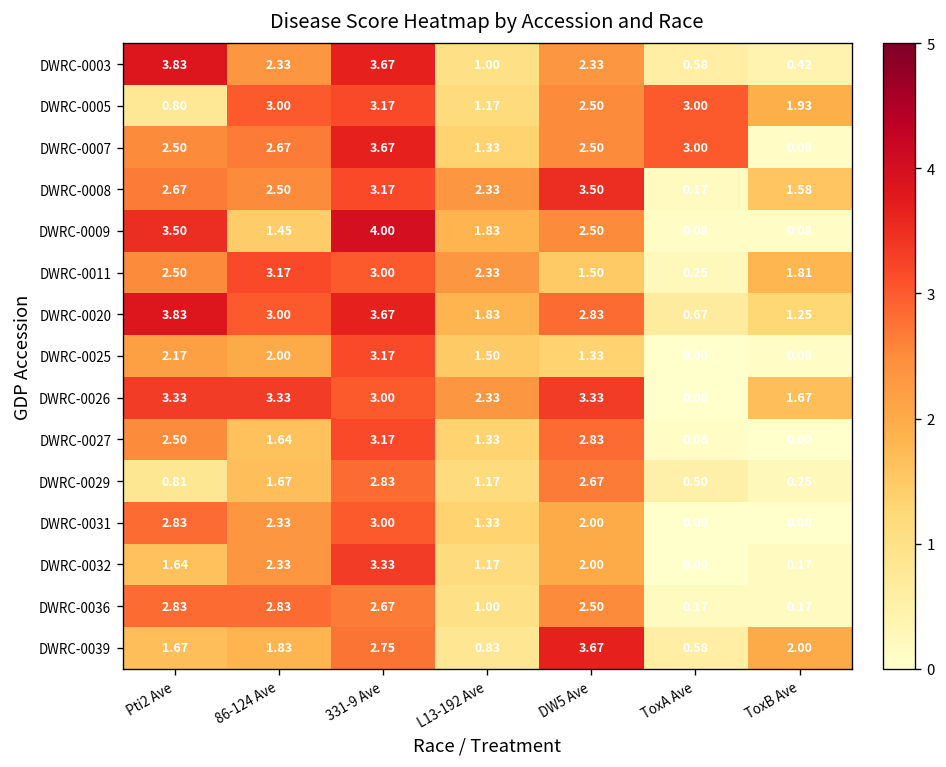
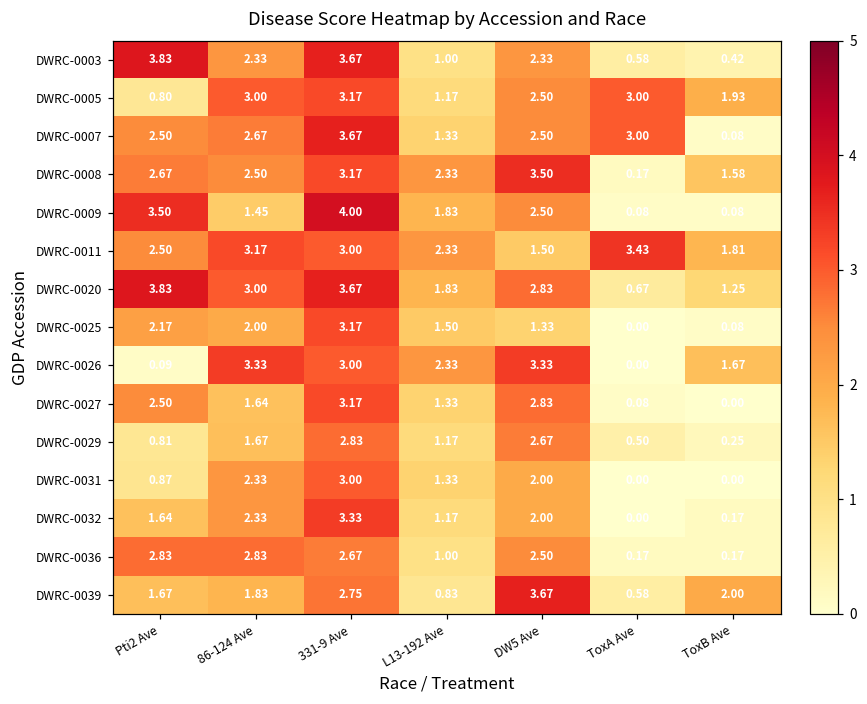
  {
    "DWRC-0003": {
      "Pti2 Ave": 3.83,
      "86-124 Ave": 2.33,
      "331-9 Ave": 3.67,
      "L13-192 Ave": 1.00,
      "DW5 Ave": 2.33,
      "ToxA Ave": 0.58,
      "ToxB Ave": 0.42
    },
    "DWRC-0005": {
      "Pti2 Ave": 0.80,
      "86-124 Ave": 3.00,
      "331-9 Ave": 3.17,
      "L13-192 Ave": 1.17,
      "DW5 Ave": 2.50,
      "ToxA Ave": 3.00,
      "ToxB Ave": 1.93
    },
    "DWRC-0007": {
      "Pti2 Ave": 2.50,
      "86-124 Ave": 2.67,
      "331-9 Ave": 3.67,
      "L13-192 Ave": 1.33,
      "DW5 Ave": 2.50,
      "ToxA Ave": 3.00,
      "ToxB Ave": 0.08
    },
    "DWRC-0008": {
      "Pti2 Ave": 2.67,
      "86-124 Ave": 2.50,
      "331-9 Ave": 3.17,
      "L13-192 Ave": 2.33,
      "DW5 Ave": 3.50,
      "ToxA Ave": 0.17,
      "ToxB Ave": 1.58
    },
    "DWRC-0009": {
      "Pti2 Ave": 3.50,
      "86-124 Ave": 1.45,
      "331-9 Ave": 4.00,
      "L13-192 Ave": 1.83,
      "DW5 Ave": 2.50,
      "ToxA Ave": 0.08,
      "ToxB Ave": 0.08
    },
    "DWRC-0011": {
      "Pti2 Ave": 2.50,
      "86-124 Ave": 3.17,
      "331-9 Ave": 3.00,
      "L13-192 Ave": 2.33,
      "DW5 Ave": 1.50,
-     "ToxA Ave": 0.25,
+     "ToxA Ave": 3.43,
      "ToxB Ave": 1.81
    },
    "DWRC-0020": {
      "Pti2 Ave": 3.83,
      "86-124 Ave": 3.00,
      "331-9 Ave": 3.67,
      "L13-192 Ave": 1.83,
      "DW5 Ave": 2.83,
      "ToxA Ave": 0.67,
      "ToxB Ave": 1.25
    },
    "DWRC-0025": {
      "Pti2 Ave": 2.17,
      "86-124 Ave": 2.00,
      "331-9 Ave": 3.17,
      "L13-192 Ave": 1.50,
      "DW5 Ave": 1.33,
      "ToxA Ave": 0.00,
      "ToxB Ave": 0.08
    },
    "DWRC-0026": {
-     "Pti2 Ave": 3.33,
+     "Pti2 Ave": 0.09,
      "86-124 Ave": 3.33,
      "331-9 Ave": 3.00,
      "L13-192 Ave": 2.33,
      "DW5 Ave": 3.33,
      "ToxA Ave": 0.00,
      "ToxB Ave": 1.67
    },
    "DWRC-0027": {
      "Pti2 Ave": 2.50,
      "86-124 Ave": 1.64,
      "331-9 Ave": 3.17,
      "L13-192 Ave": 1.33,
      "DW5 Ave": 2.83,
      "ToxA Ave": 0.08,
      "ToxB Ave": 0.00
    },
    "DWRC-0029": {
      "Pti2 Ave": 0.81,
      "86-124 Ave": 1.67,
      "331-9 Ave": 2.83,
      "L13-192 Ave": 1.17,
      "DW5 Ave": 2.67,
      "ToxA Ave": 0.50,
      "ToxB Ave": 0.25
    },
    "DWRC-0031": {
-     "Pti2 Ave": 2.83,
+     "Pti2 Ave": 0.87,
      "86-124 Ave": 2.33,
      "331-9 Ave": 3.00,
      "L13-192 Ave": 1.33,
      "DW5 Ave": 2.00,
      "ToxA Ave": 0.00,
      "ToxB Ave": 0.00
    },
    "DWRC-0032": {
      "Pti2 Ave": 1.64,
      "86-124 Ave": 2.33,
      "331-9 Ave": 3.33,
      "L13-192 Ave": 1.17,
      "DW5 Ave": 2.00,
      "ToxA Ave": 0.00,
      "ToxB Ave": 0.17
    },
    "DWRC-0036": {
      "Pti2 Ave": 2.83,
      "86-124 Ave": 2.83,
      "331-9 Ave": 2.67,
      "L13-192 Ave": 1.00,
      "DW5 Ave": 2.50,
      "ToxA Ave": 0.17,
      "ToxB Ave": 0.17
    },
    "DWRC-0039": {
      "Pti2 Ave": 1.67,
      "86-124 Ave": 1.83,
      "331-9 Ave": 2.75,
      "L13-192 Ave": 0.83,
      "DW5 Ave": 3.67,
      "ToxA Ave": 0.58,
      "ToxB Ave": 2.00
    }
  }
